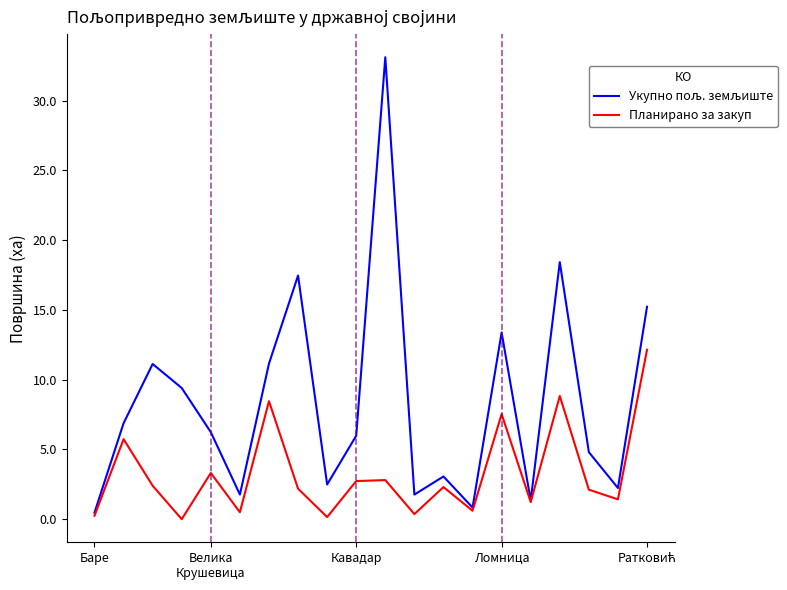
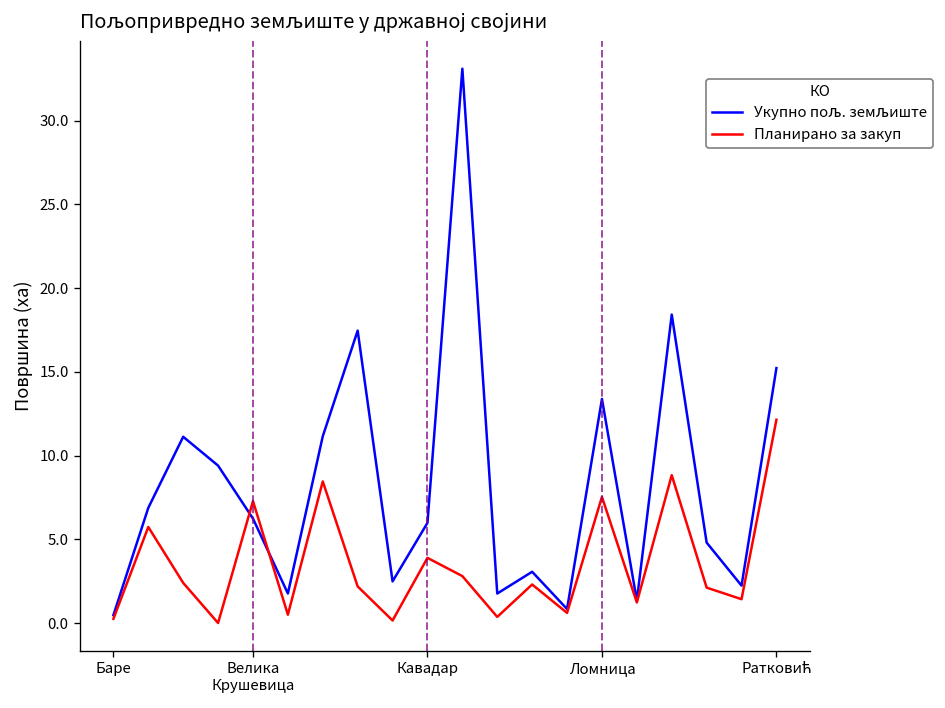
  {
    "Укупно пољ. земљиште": {
      "Баре": 0.5,
      "Велика Крушевица": 6.2,
      "Кавадар": 6.0,
      "Ломница": 13.4,
      "Ратковић": 15.2
    },
    "Планирано за закуп": {
      "Баре": 0.2,
-     "Велика Крушевица": 3.3,
-     "Кавадар": 2.7,
+     "Велика Крушевица": 7.3,
+     "Кавадар": 3.9,
      "Ломница": 7.5,
      "Ратковић": 12.1
    }
  }
